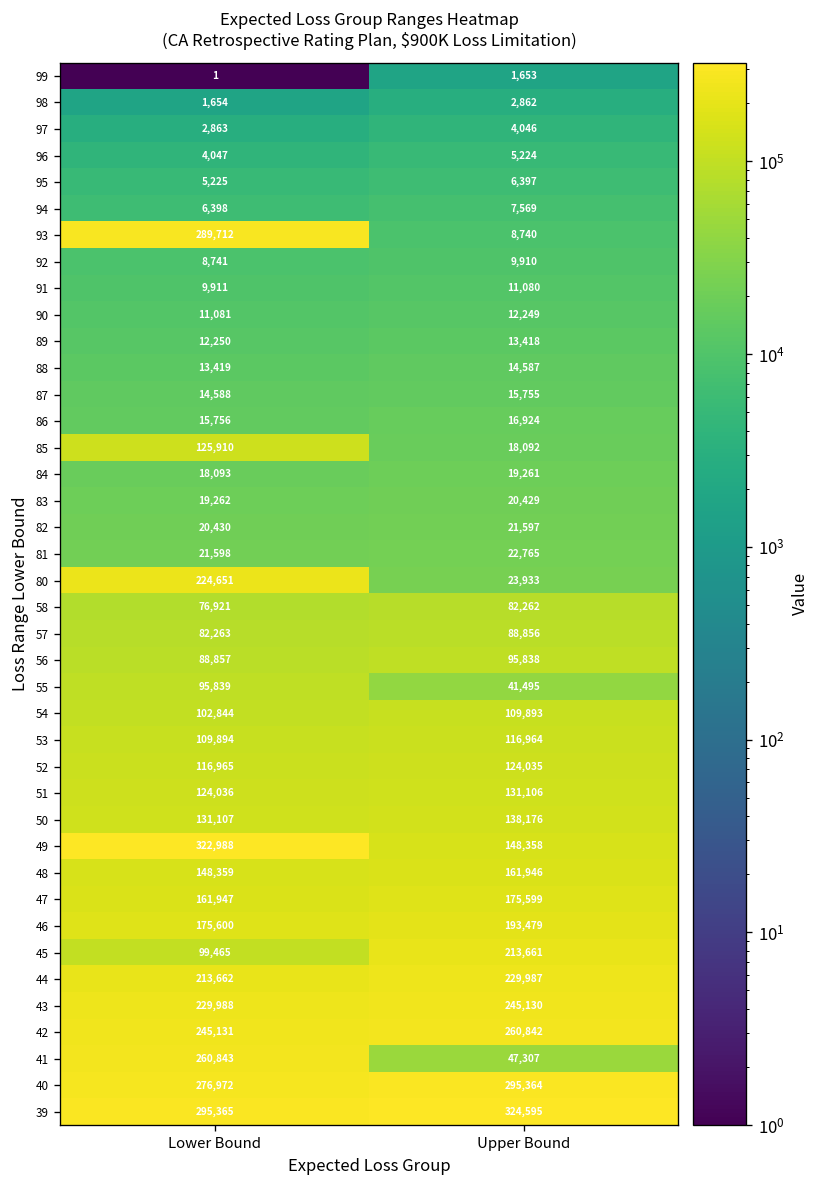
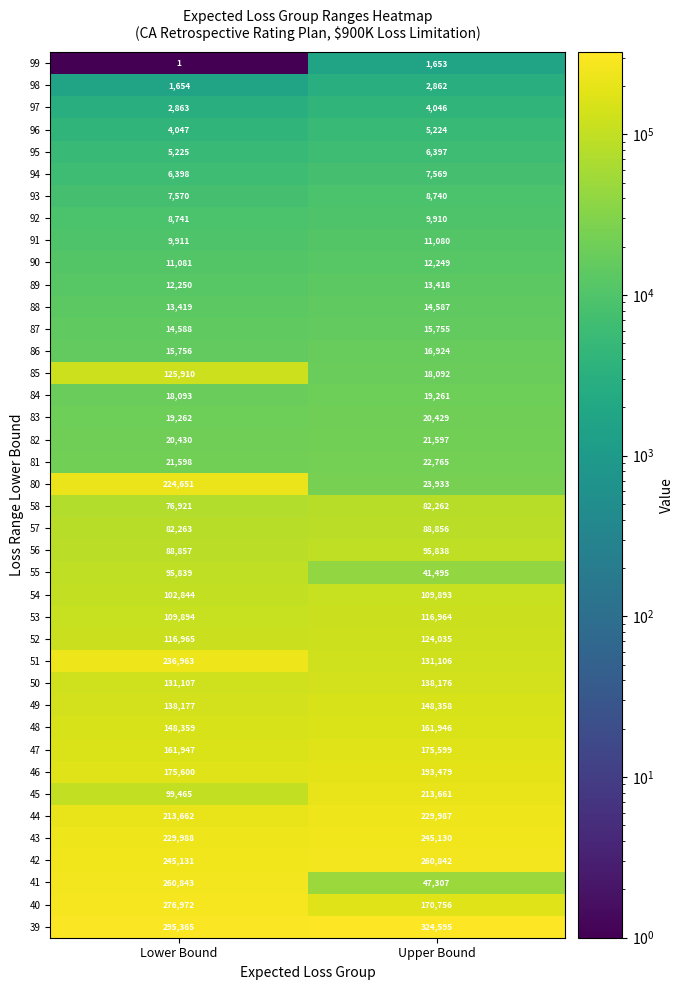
  {
    "99": {
      "Lower Bound": "1",
      "Upper Bound": "1,653"
    },
    "98": {
      "Lower Bound": "1,654",
      "Upper Bound": "2,862"
    },
    "97": {
      "Lower Bound": "2,863",
      "Upper Bound": "4,046"
    },
    "96": {
      "Lower Bound": "4,047",
      "Upper Bound": "5,224"
    },
    "95": {
      "Lower Bound": "5,225",
      "Upper Bound": "6,397"
    },
    "94": {
      "Lower Bound": "6,398",
      "Upper Bound": "7,569"
    },
    "93": {
-     "Lower Bound": "289,712",
+     "Lower Bound": "7,570",
      "Upper Bound": "8,740"
    },
    "92": {
      "Lower Bound": "8,741",
      "Upper Bound": "9,910"
    },
    "91": {
      "Lower Bound": "9,911",
      "Upper Bound": "11,080"
    },
    "90": {
      "Lower Bound": "11,081",
      "Upper Bound": "12,249"
    },
    "89": {
      "Lower Bound": "12,250",
      "Upper Bound": "13,418"
    },
    "88": {
      "Lower Bound": "13,419",
      "Upper Bound": "14,587"
    },
    "87": {
      "Lower Bound": "14,588",
      "Upper Bound": "15,755"
    },
    "86": {
      "Lower Bound": "15,756",
      "Upper Bound": "16,924"
    },
    "85": {
      "Lower Bound": "125,910",
      "Upper Bound": "18,092"
    },
    "84": {
      "Lower Bound": "18,093",
      "Upper Bound": "19,261"
    },
    "83": {
      "Lower Bound": "19,262",
      "Upper Bound": "20,429"
    },
    "82": {
      "Lower Bound": "20,430",
      "Upper Bound": "21,597"
    },
    "81": {
      "Lower Bound": "21,598",
      "Upper Bound": "22,765"
    },
    "80": {
      "Lower Bound": "224,651",
      "Upper Bound": "23,933"
    },
    "58": {
      "Lower Bound": "76,921",
      "Upper Bound": "82,262"
    },
    "57": {
      "Lower Bound": "82,263",
      "Upper Bound": "88,856"
    },
    "56": {
      "Lower Bound": "88,857",
      "Upper Bound": "95,838"
    },
    "55": {
      "Lower Bound": "95,839",
      "Upper Bound": "41,495"
    },
    "54": {
      "Lower Bound": "102,844",
      "Upper Bound": "109,893"
    },
    "53": {
      "Lower Bound": "109,894",
      "Upper Bound": "116,964"
    },
    "52": {
      "Lower Bound": "116,965",
      "Upper Bound": "124,035"
    },
    "51": {
-     "Lower Bound": "124,036",
+     "Lower Bound": "236,963",
      "Upper Bound": "131,106"
    },
    "50": {
      "Lower Bound": "131,107",
      "Upper Bound": "138,176"
    },
    "49": {
-     "Lower Bound": "322,988",
+     "Lower Bound": "138,177",
      "Upper Bound": "148,358"
    },
    "48": {
      "Lower Bound": "148,359",
      "Upper Bound": "161,946"
    },
    "47": {
      "Lower Bound": "161,947",
      "Upper Bound": "175,599"
    },
    "46": {
      "Lower Bound": "175,600",
      "Upper Bound": "193,479"
    },
    "45": {
      "Lower Bound": "99,465",
      "Upper Bound": "213,661"
    },
    "44": {
      "Lower Bound": "213,662",
      "Upper Bound": "229,987"
    },
    "43": {
      "Lower Bound": "229,988",
      "Upper Bound": "245,130"
    },
    "42": {
      "Lower Bound": "245,131",
      "Upper Bound": "260,842"
    },
    "41": {
      "Lower Bound": "260,843",
      "Upper Bound": "47,307"
    },
    "40": {
      "Lower Bound": "276,972",
-     "Upper Bound": "295,364"
+     "Upper Bound": "170,756"
    },
    "39": {
      "Lower Bound": "295,365",
      "Upper Bound": "324,595"
    }
  }
